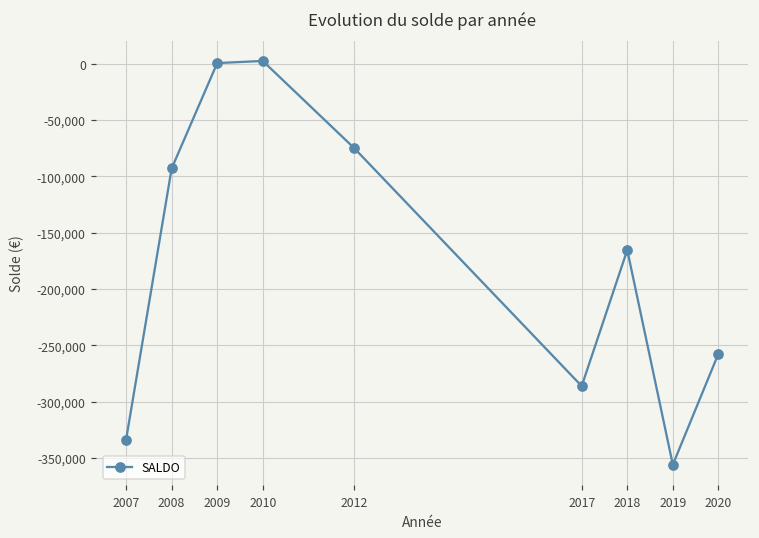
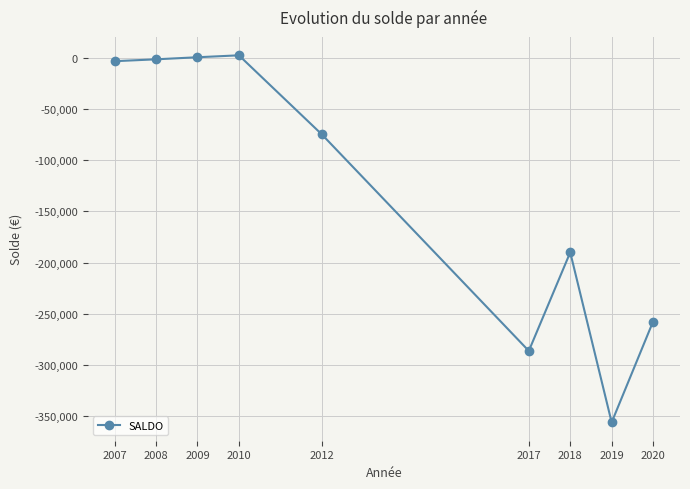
  {
-   "2007": "-334,000",
-   "2008": "-93,000",
+   "2007": "-3,000",
+   "2008": "-1,000",
    "2009": "1,000",
    "2010": "2,000",
    "2012": "-75,000",
    "2017": "-286,000",
-   "2018": "-165,000",
+   "2018": "-190,000",
    "2019": "-356,000",
    "2020": "-258,000"
  }
